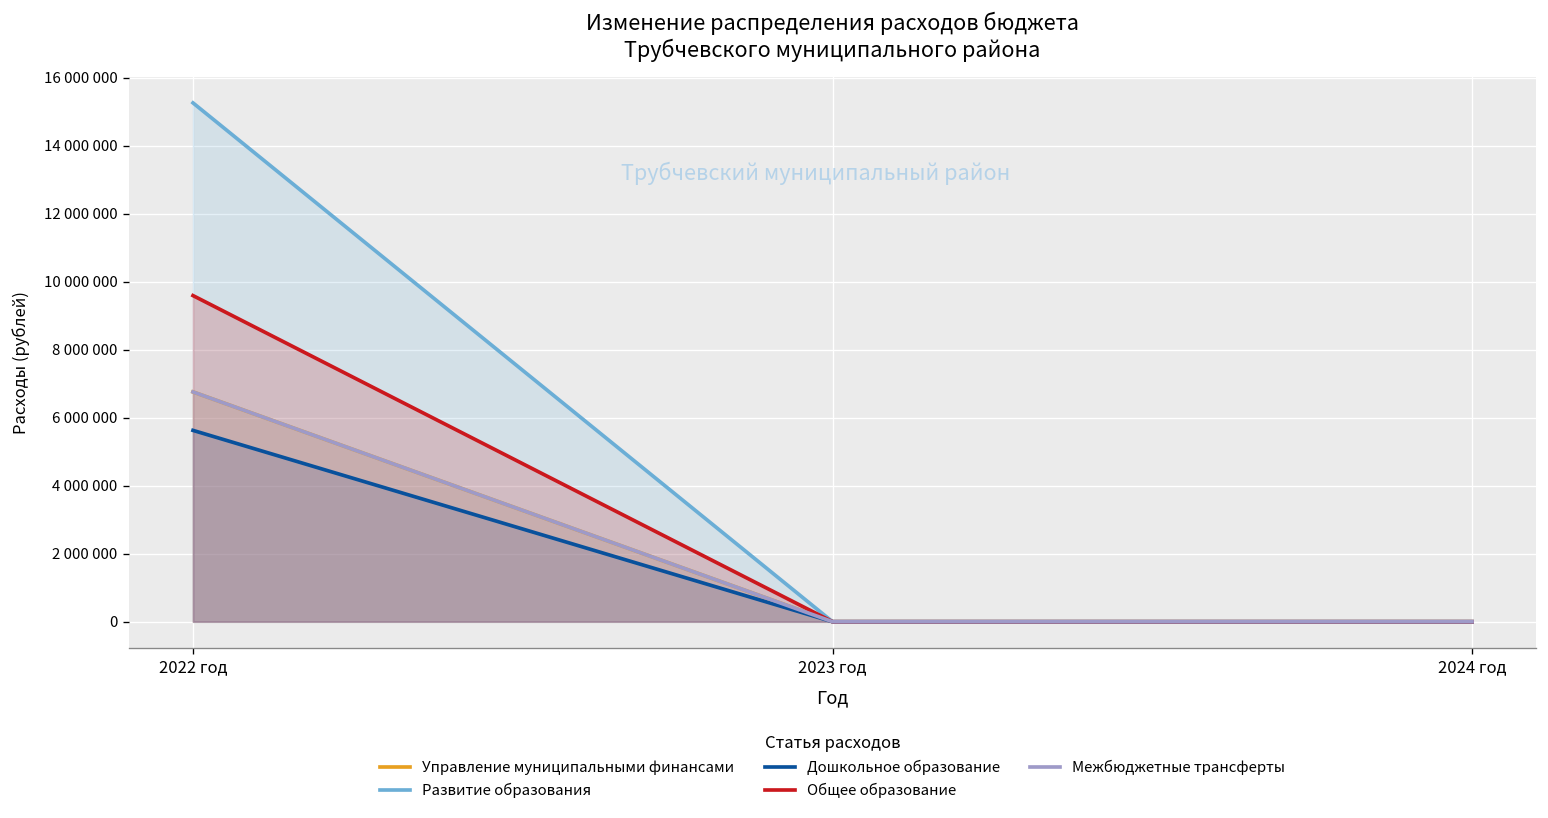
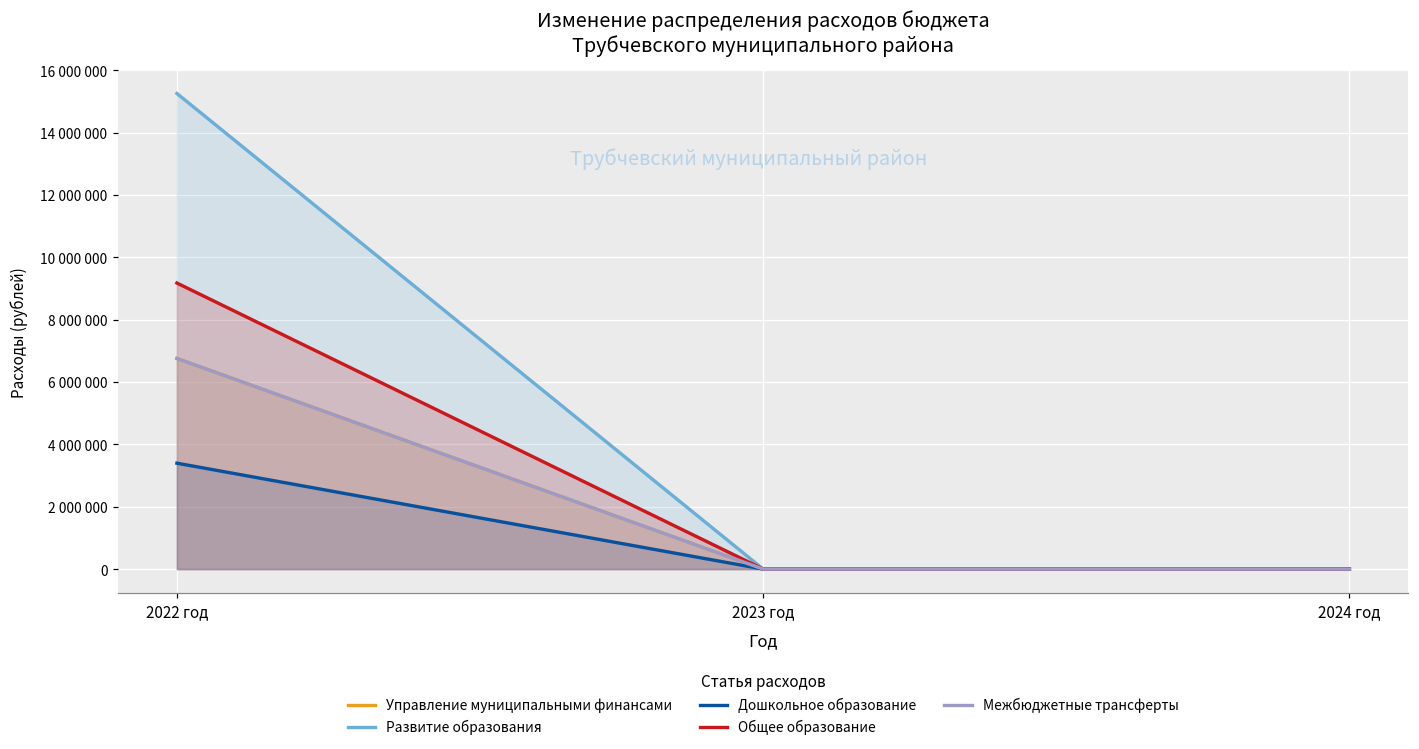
  {
    "Дошкольное образование": {
-     "2022 год": 5600000
+     "2022 год": 3400000
    },
    "Общее образование": {
-     "2022 год": 9600000
+     "2022 год": 9200000
    }
  }
